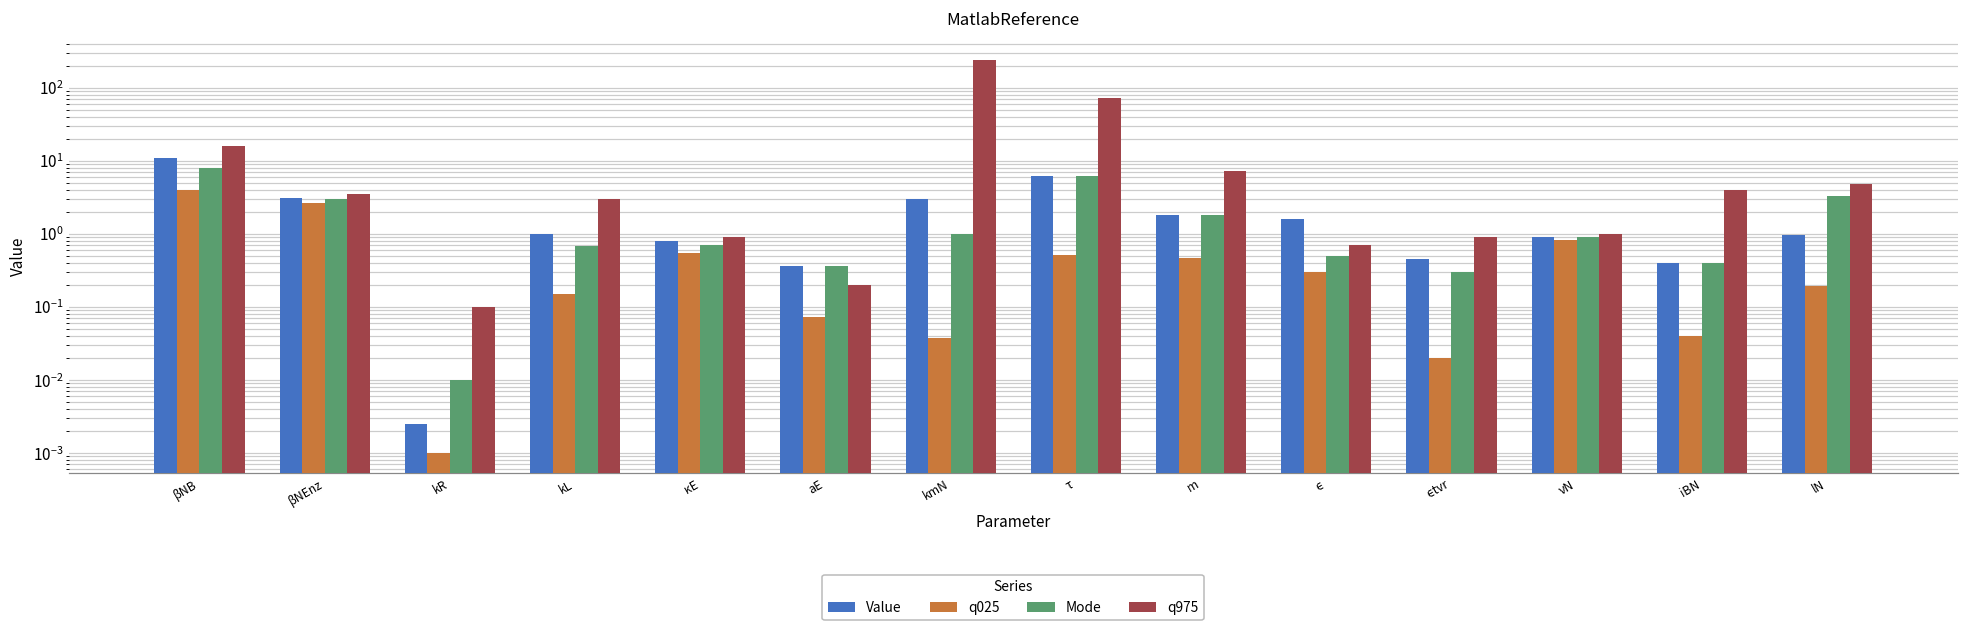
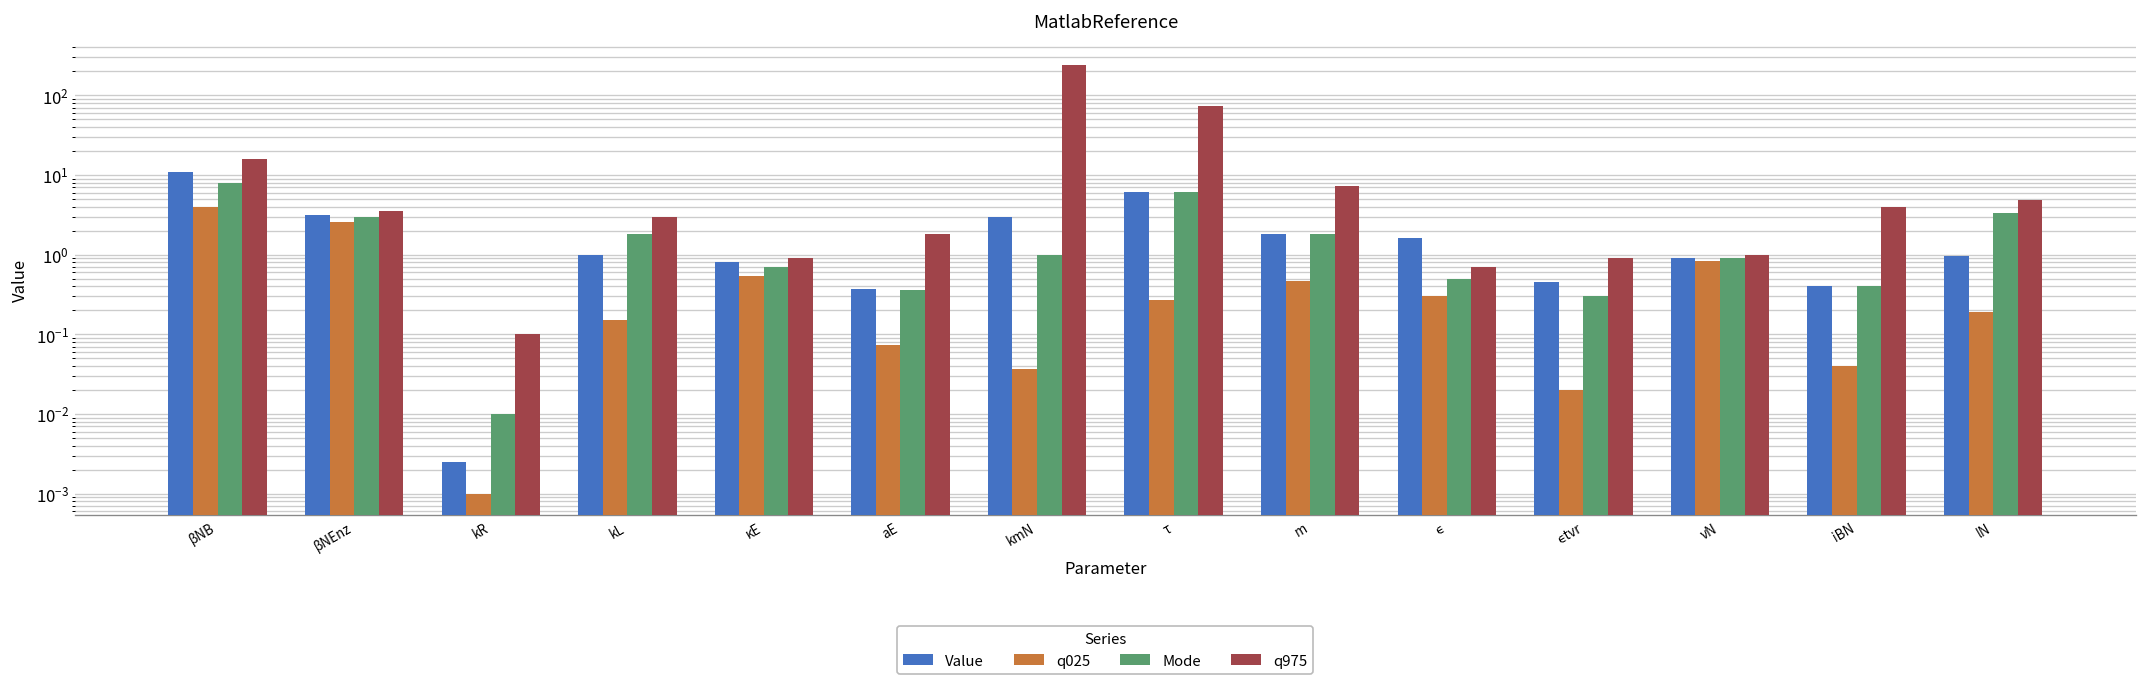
  {
    "Value": {
      "βNB": 11,
      "βNEnz": 3,
      "kR": 0.0025,
      "kL": 1.0,
      "κE": 0.8,
      "aE": 0.4,
      "kmN": 3,
      "τ": 6,
      "m": 1.8,
      "ϵ": 1.6,
      "ϵtvr": 0.5,
      "νN": 0.9,
      "iBN": 0.4,
      "lN": 1.0
    },
    "q025": {
      "βNB": 4,
      "βNEnz": 2.6,
      "kR": 0.0010,
      "kL": 0.15,
      "κE": 0.5,
      "aE": 0.07,
      "kmN": 0.04,
-     "τ": 0.5,
+     "τ": 0.27,
      "m": 0.5,
      "ϵ": 0.3,
      "ϵtvr": 0.02,
      "νN": 0.8,
      "iBN": 0.04,
      "lN": 0.19
    },
    "Mode": {
      "βNB": 8,
      "βNEnz": 3,
      "kR": 0.010,
-     "kL": 0.7,
+     "kL": 1.8,
      "κE": 0.7,
      "aE": 0.4,
      "kmN": 1.0,
      "τ": 6,
      "m": 1.8,
      "ϵ": 0.5,
      "ϵtvr": 0.3,
      "νN": 0.9,
      "iBN": 0.4,
      "lN": 3
    },
    "q975": {
      "βNB": 16,
      "βNEnz": 4,
      "kR": 0.1,
      "kL": 3,
      "κE": 0.9,
-     "aE": 0.2,
+     "aE": 1.8,
      "kmN": 240,
      "τ": 70,
      "m": 7,
      "ϵ": 0.7,
      "ϵtvr": 0.9,
      "νN": 1.0,
      "iBN": 4,
      "lN": 5
    }
  }
